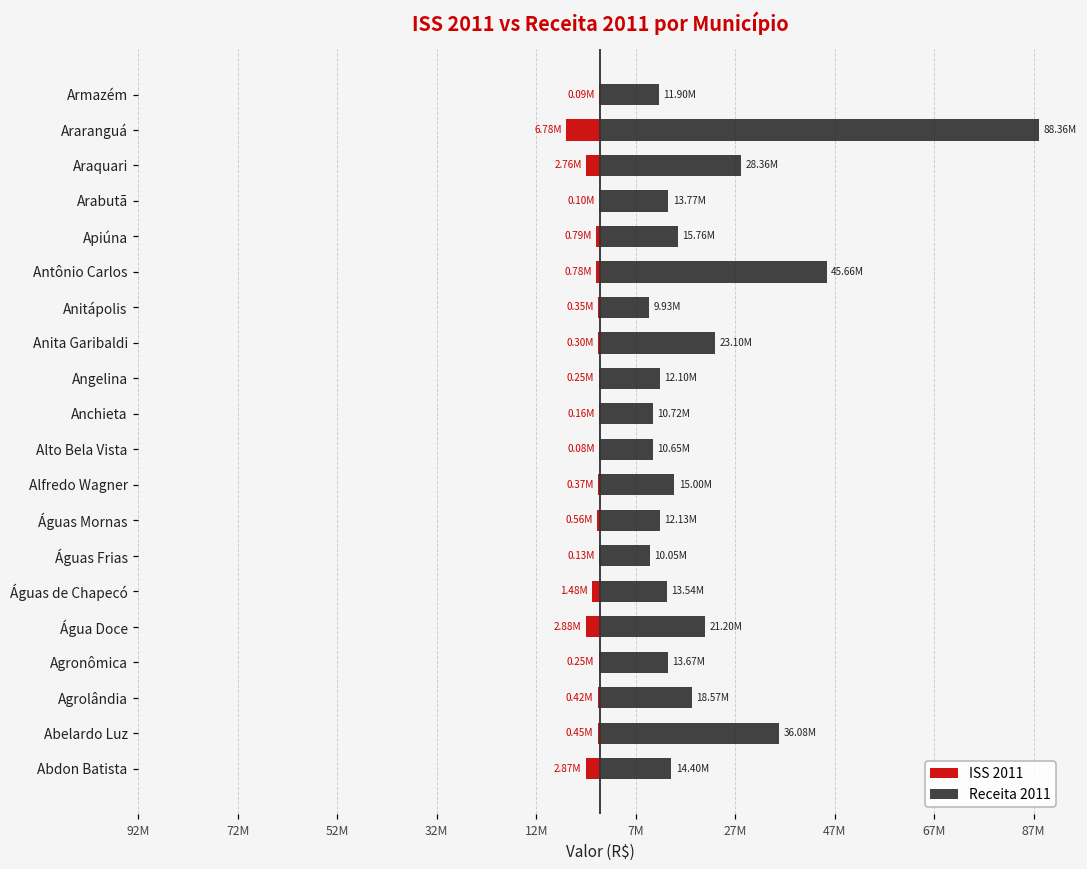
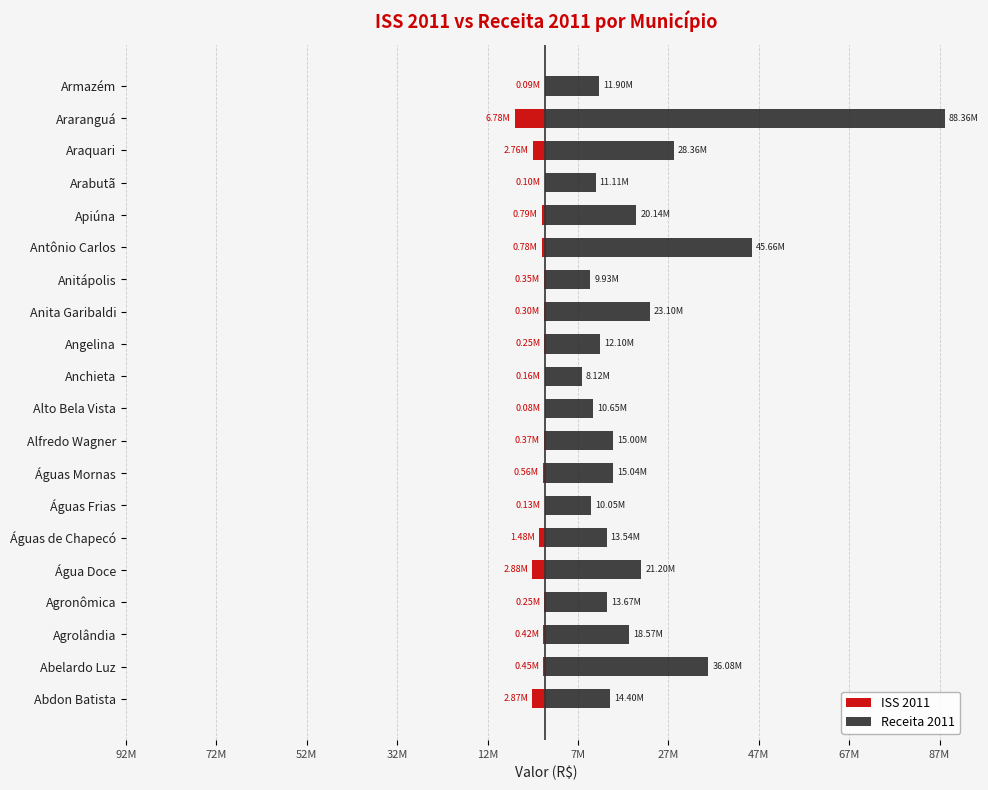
  {
    "Receita 2011": {
      "Armazém": "11.90M",
      "Araranguá": "88.36M",
      "Araquari": "28.36M",
-     "Arabutã": "13.77M",
-     "Apiúna": "15.76M",
+     "Arabutã": "11.11M",
+     "Apiúna": "20.14M",
      "Antônio Carlos": "45.66M",
      "Anitápolis": "9.93M",
      "Anita Garibaldi": "23.10M",
      "Angelina": "12.10M",
-     "Anchieta": "10.72M",
+     "Anchieta": "8.12M",
      "Alto Bela Vista": "10.65M",
      "Alfredo Wagner": "15.00M",
-     "Águas Mornas": "12.13M",
+     "Águas Mornas": "15.04M",
      "Águas Frias": "10.05M",
      "Águas de Chapecó": "13.54M",
      "Água Doce": "21.20M",
      "Agronômica": "13.67M",
      "Agrolândia": "18.57M",
      "Abelardo Luz": "36.08M",
      "Abdon Batista": "14.40M"
    }
  }
